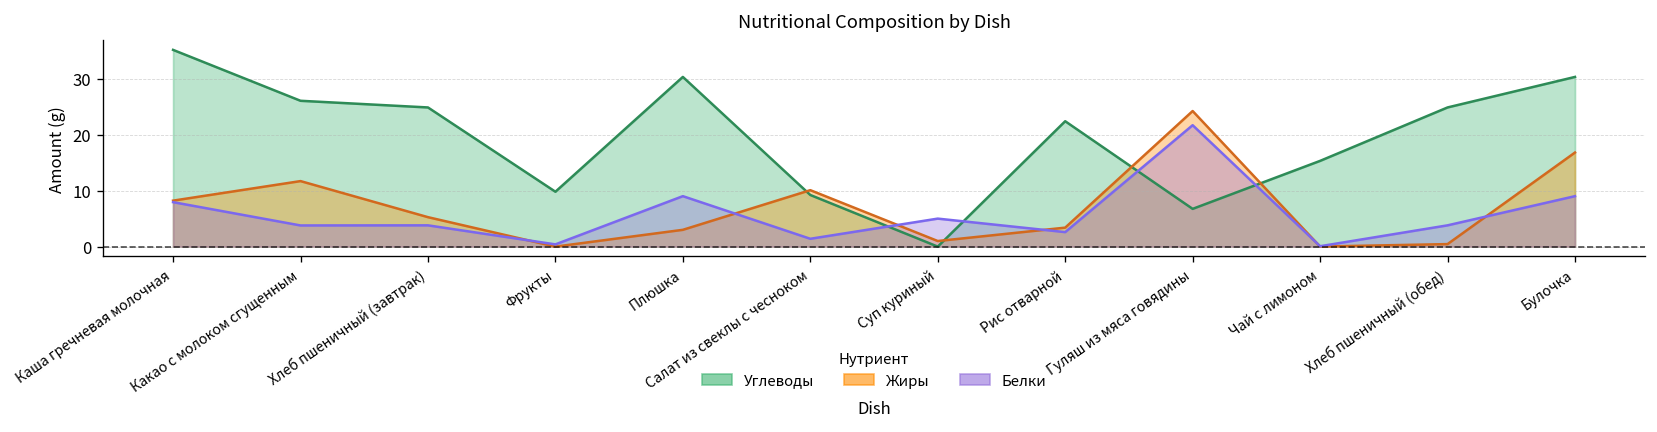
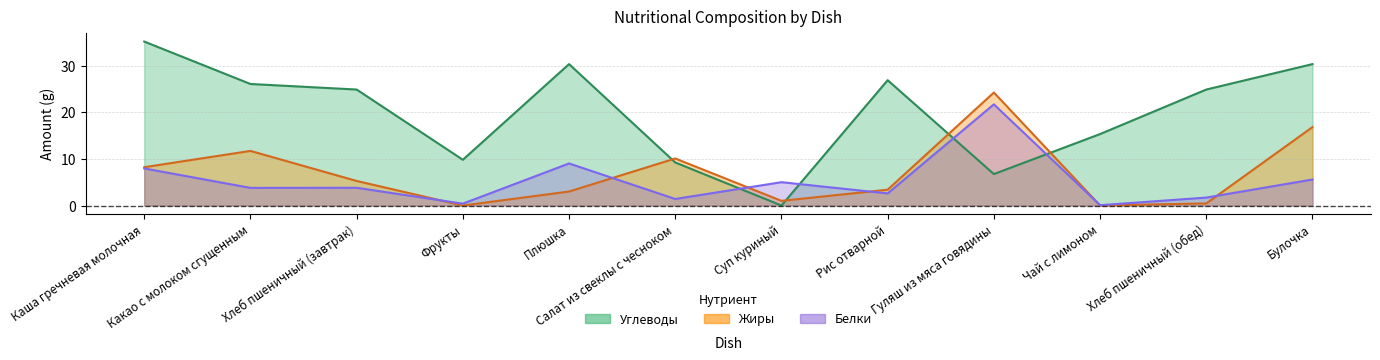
  {
    "Углеводы": {
      "Каша гречневая молочная": 35,
      "Какао с молоком сгущенным": 26,
      "Хлеб пшеничный (завтрак)": 25,
      "Фрукты": 10,
      "Плюшка": 30,
      "Салат из свеклы с чесноком": 9,
      "Суп куриный": 0,
-     "Рис отварной": 22,
+     "Рис отварной": 27,
      "Гуляш из мяса говядины": 7,
      "Чай с лимоном": 15,
      "Хлеб пшеничный (обед)": 25,
      "Булочка": 30
    },
    "Жиры": {
      "Какао с молоком сгущенным": 12,
      "Хлеб пшеничный (завтрак)": 5,
      "Плюшка": 3,
      "Салат из свеклы с чесноком": 10,
      "Суп куриный": 1,
      "Рис отварной": 3,
      "Гуляш из мяса говядины": 24,
      "Хлеб пшеничный (обед)": 0,
      "Булочка": 17
    },
    "Белки": {
      "Какао с молоком сгущенным": 4,
      "Хлеб пшеничный (завтрак)": 4,
      "Плюшка": 9,
      "Салат из свеклы с чесноком": 1,
      "Суп куриный": 5,
      "Рис отварной": 3,
      "Гуляш из мяса говядины": 22,
-     "Хлеб пшеничный (обед)": 4,
-     "Булочка": 9
+     "Хлеб пшеничный (обед)": 2,
+     "Булочка": 6
    }
  }
